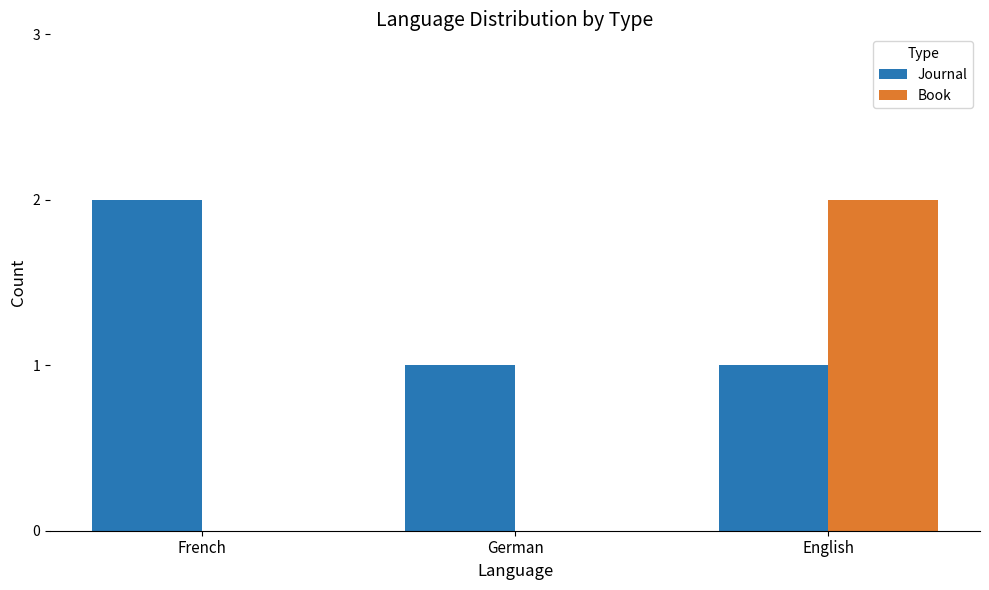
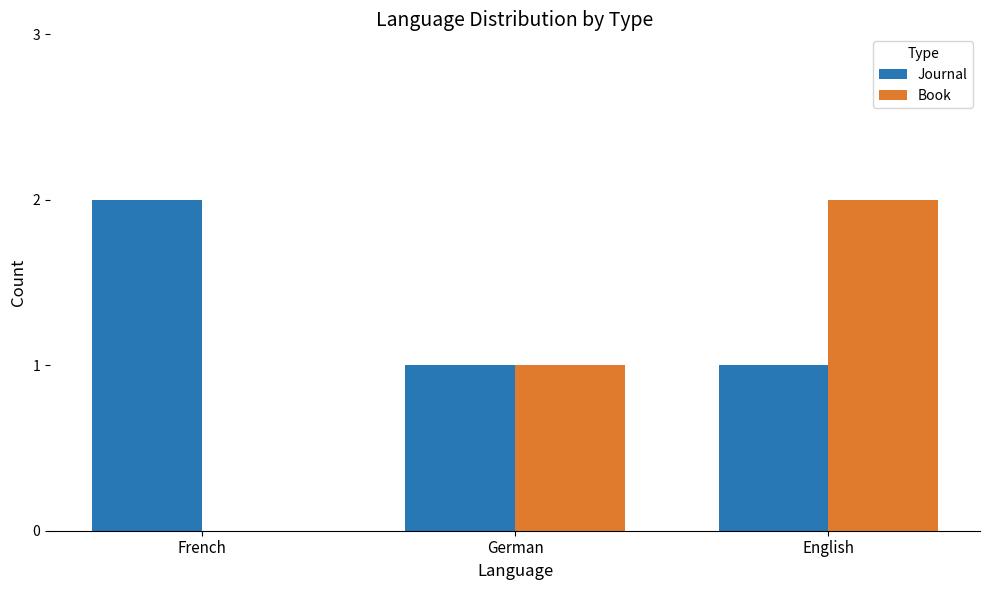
  {
    "Journal": {
      "French": 2,
      "German": 1,
      "English": 1
    },
    "Book": {
      "French": 0,
-     "German": 0,
+     "German": 1,
      "English": 2
    }
  }
